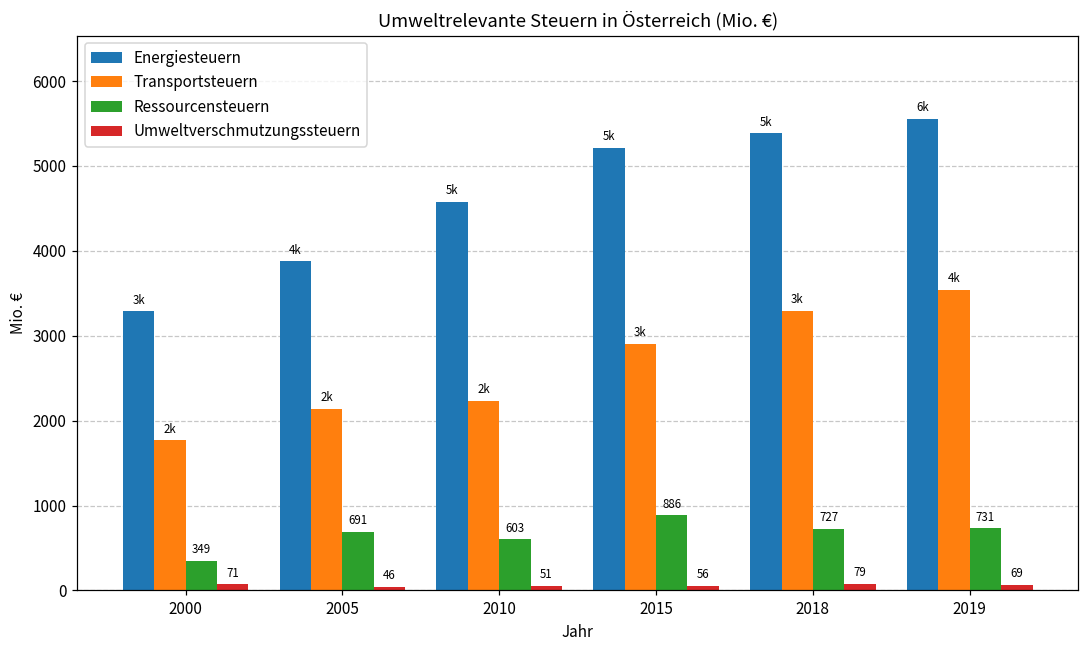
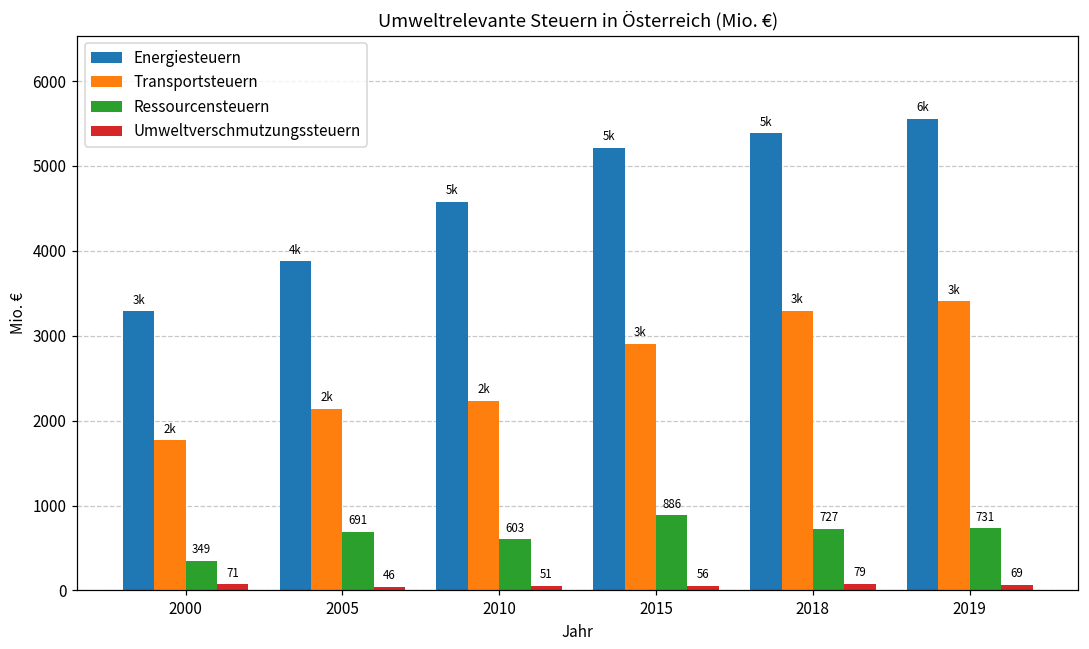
  {
    "Energiesteuern": {
      "2000": "3k",
      "2005": "4k",
      "2010": "5k",
      "2015": "5k",
      "2018": "5k",
      "2019": "6k"
    },
    "Transportsteuern": {
      "2000": "2k",
      "2005": "2k",
      "2010": "2k",
      "2015": "3k",
      "2018": "3k",
-     "2019": "4k"
+     "2019": "3k"
    },
    "Ressourcensteuern": {
      "2000": "349",
      "2005": "691",
      "2010": "603",
      "2015": "886",
      "2018": "727",
      "2019": "731"
    },
    "Umweltverschmutzungssteuern": {
      "2000": "71",
      "2005": "46",
      "2010": "51",
      "2015": "56",
      "2018": "79",
      "2019": "69"
    }
  }
